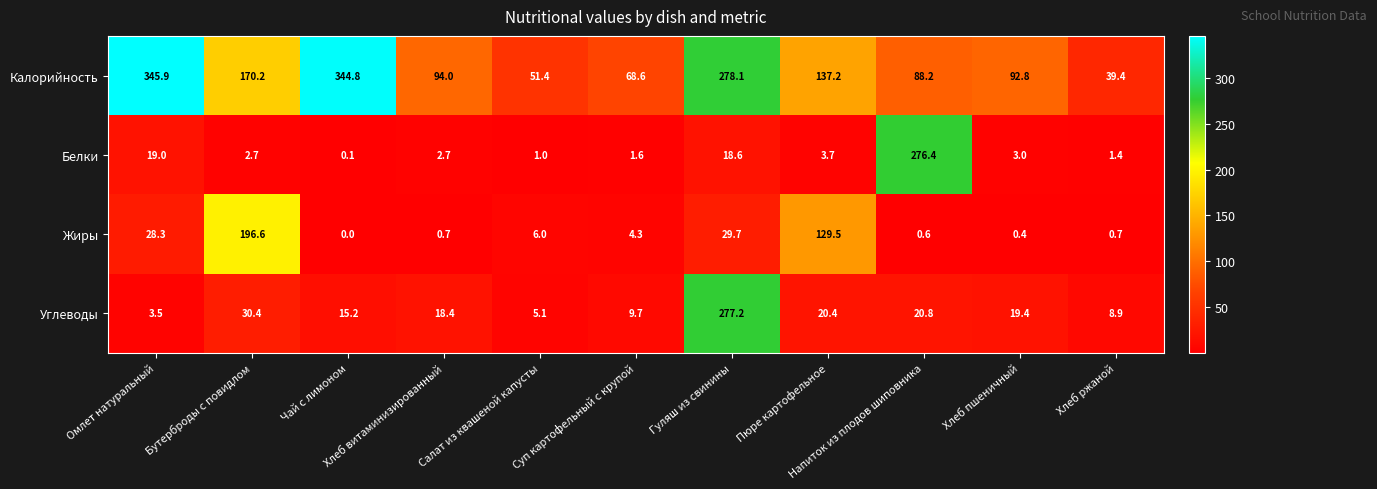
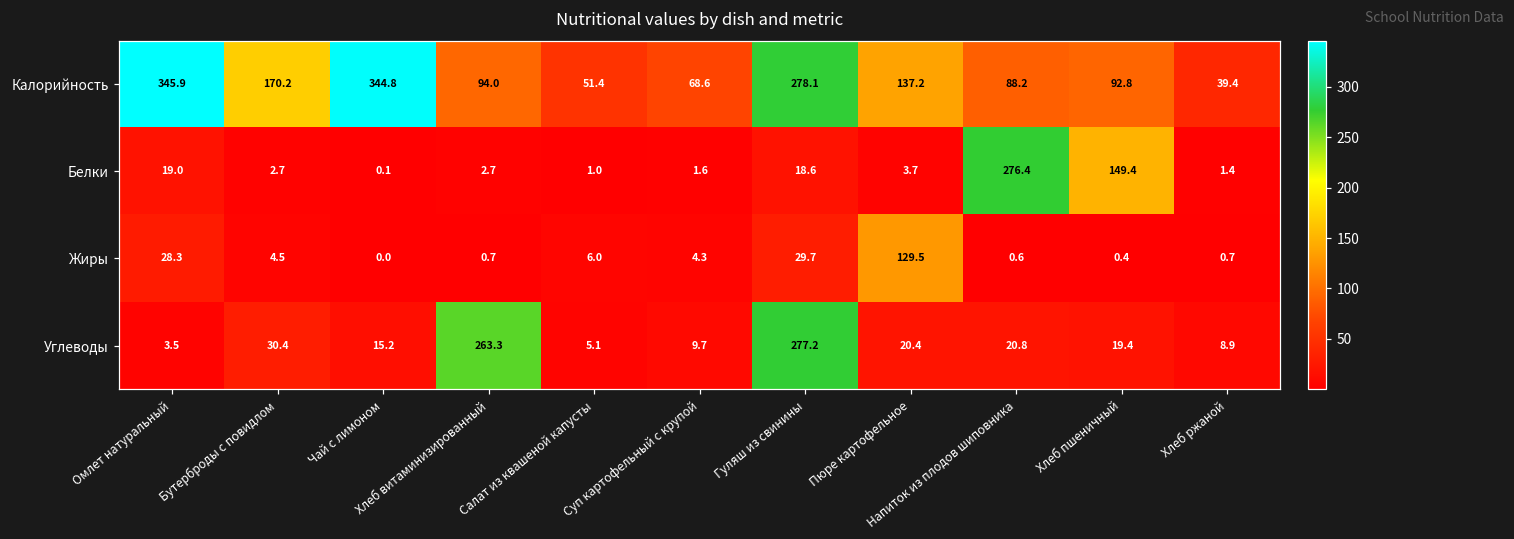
  {
    "Калорийность": {
      "Омлет натуральный": 345.9,
      "Бутерброды с повидлом": 170.2,
      "Чай с лимоном": 344.8,
      "Хлеб витаминизированный": 94.0,
      "Салат из квашеной капусты": 51.4,
      "Суп картофельный с крупой": 68.6,
      "Гуляш из свинины": 278.1,
      "Пюре картофельное": 137.2,
      "Напиток из плодов шиповника": 88.2,
      "Хлеб пшеничный": 92.8,
      "Хлеб ржаной": 39.4
    },
    "Белки": {
      "Омлет натуральный": 19.0,
      "Бутерброды с повидлом": 2.7,
      "Чай с лимоном": 0.1,
      "Хлеб витаминизированный": 2.7,
      "Салат из квашеной капусты": 1.0,
      "Суп картофельный с крупой": 1.6,
      "Гуляш из свинины": 18.6,
      "Пюре картофельное": 3.7,
      "Напиток из плодов шиповника": 276.4,
-     "Хлеб пшеничный": 3.0,
+     "Хлеб пшеничный": 149.4,
      "Хлеб ржаной": 1.4
    },
    "Жиры": {
      "Омлет натуральный": 28.3,
-     "Бутерброды с повидлом": 196.6,
+     "Бутерброды с повидлом": 4.5,
      "Чай с лимоном": 0.0,
      "Хлеб витаминизированный": 0.7,
      "Салат из квашеной капусты": 6.0,
      "Суп картофельный с крупой": 4.3,
      "Гуляш из свинины": 29.7,
      "Пюре картофельное": 129.5,
      "Напиток из плодов шиповника": 0.6,
      "Хлеб пшеничный": 0.4,
      "Хлеб ржаной": 0.7
    },
    "Углеводы": {
      "Омлет натуральный": 3.5,
      "Бутерброды с повидлом": 30.4,
      "Чай с лимоном": 15.2,
-     "Хлеб витаминизированный": 18.4,
+     "Хлеб витаминизированный": 263.3,
      "Салат из квашеной капусты": 5.1,
      "Суп картофельный с крупой": 9.7,
      "Гуляш из свинины": 277.2,
      "Пюре картофельное": 20.4,
      "Напиток из плодов шиповника": 20.8,
      "Хлеб пшеничный": 19.4,
      "Хлеб ржаной": 8.9
    }
  }
